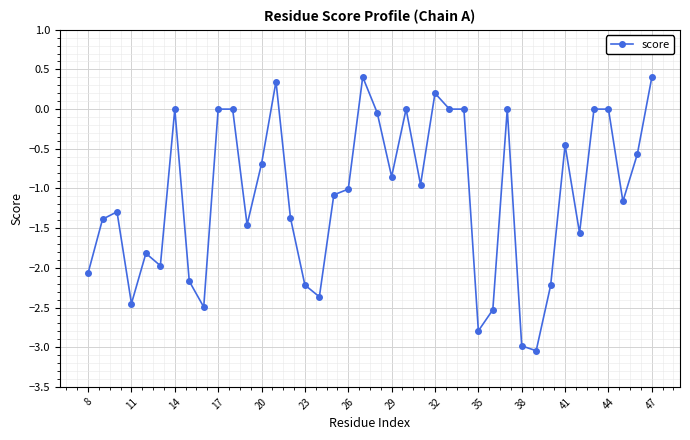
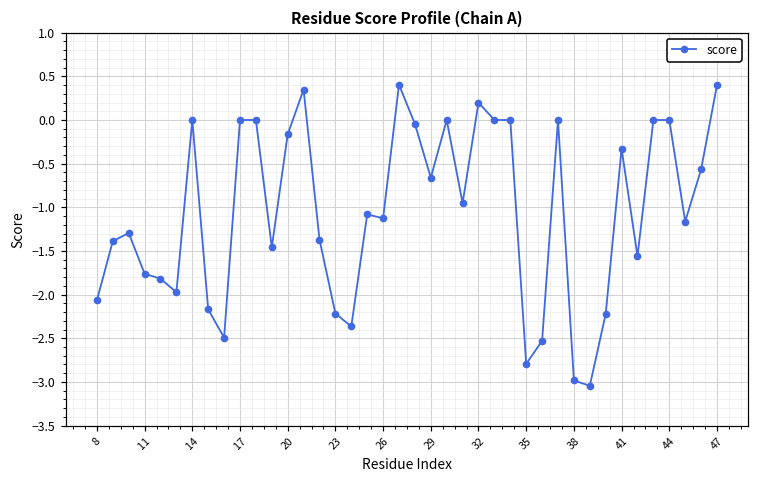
  {
    "8": -2.1,
-   "11": -2.5,
+   "11": -1.8,
    "14": 0.0,
    "17": 0.0,
-   "20": -0.7,
+   "20": -0.2,
    "23": -2.2,
-   "26": -1.0,
-   "29": -0.9,
+   "26": -1.1,
+   "29": -0.7,
    "32": 0.2,
    "35": -2.8,
    "38": -3.0,
-   "41": -0.5,
+   "41": -0.3,
    "44": 0.0,
    "47": 0.4
  }
